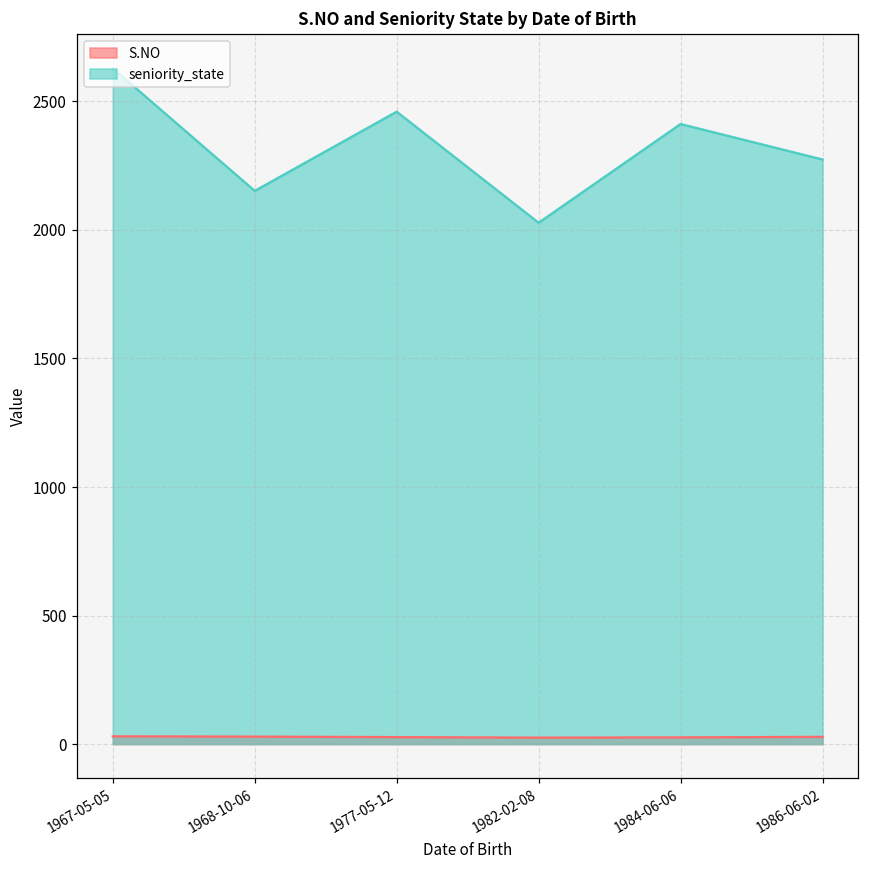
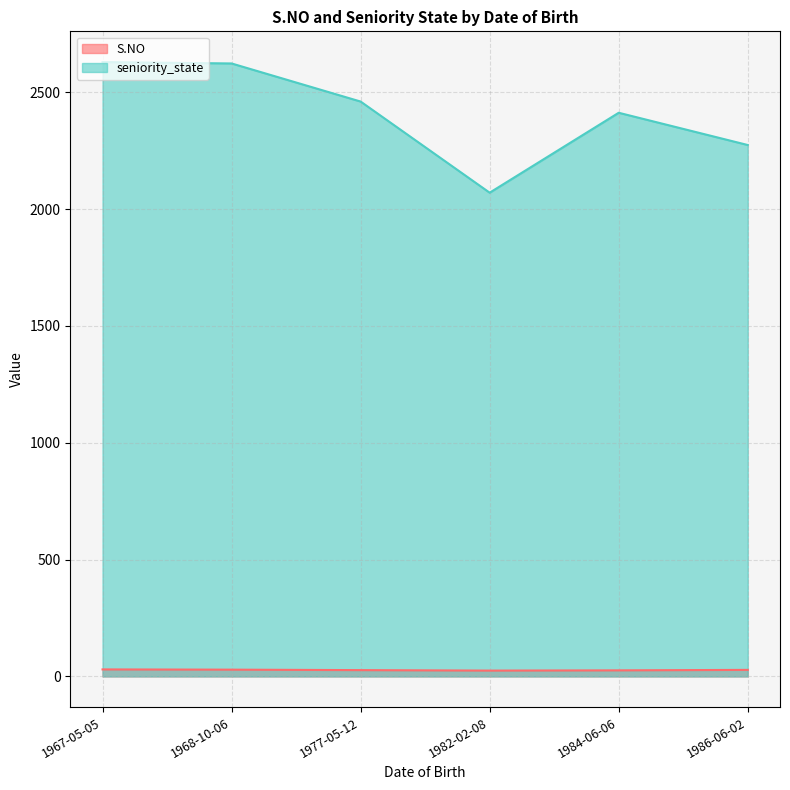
  {
    "S.NO": {
      "1967-05-05": 30,
      "1968-10-06": 30,
      "1977-05-12": 30,
      "1982-02-08": 30,
      "1984-06-06": 30,
      "1986-06-02": 30
    },
    "seniority_state": {
-     "1968-10-06": 2150,
+     "1968-10-06": 2620,
      "1977-05-12": 2460,
-     "1982-02-08": 2030,
+     "1982-02-08": 2070,
      "1984-06-06": 2410,
      "1986-06-02": 2270
    }
  }
